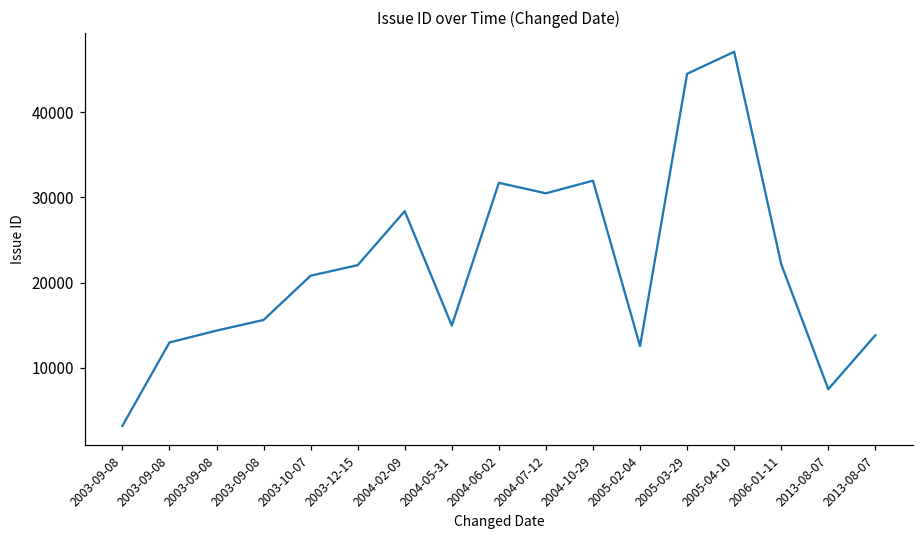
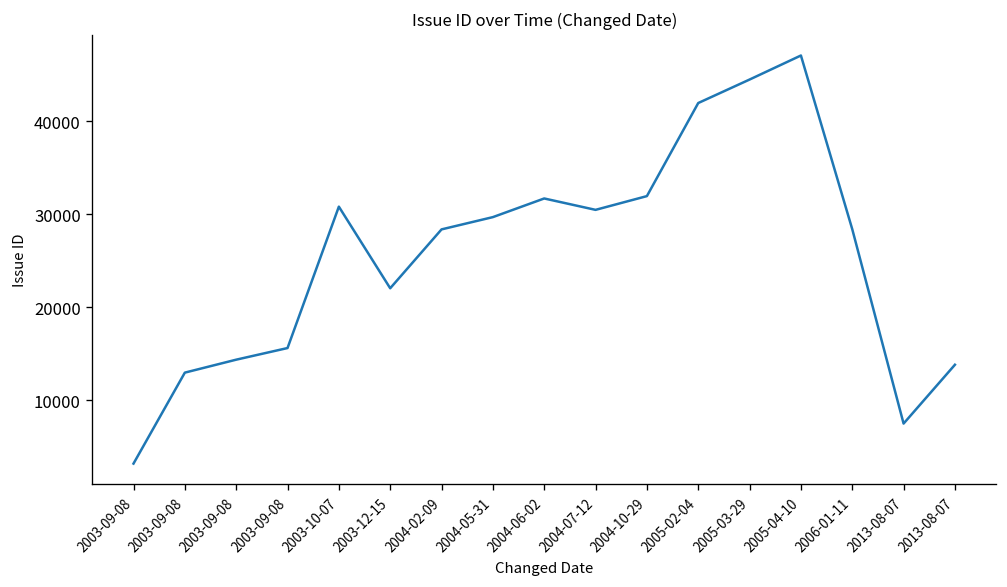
  {
-   "2003-10-07": 21000,
+   "2003-10-07": 31000,
    "2003-12-15": 22000,
    "2004-02-09": 28000,
-   "2004-05-31": 15000,
+   "2004-05-31": 30000,
    "2004-06-02": 32000,
    "2004-07-12": 30000,
    "2004-10-29": 32000,
-   "2005-02-04": 13000,
+   "2005-02-04": 42000,
    "2005-03-29": 45000,
    "2005-04-10": 47000,
-   "2006-01-11": 22000
+   "2006-01-11": 28000
  }
